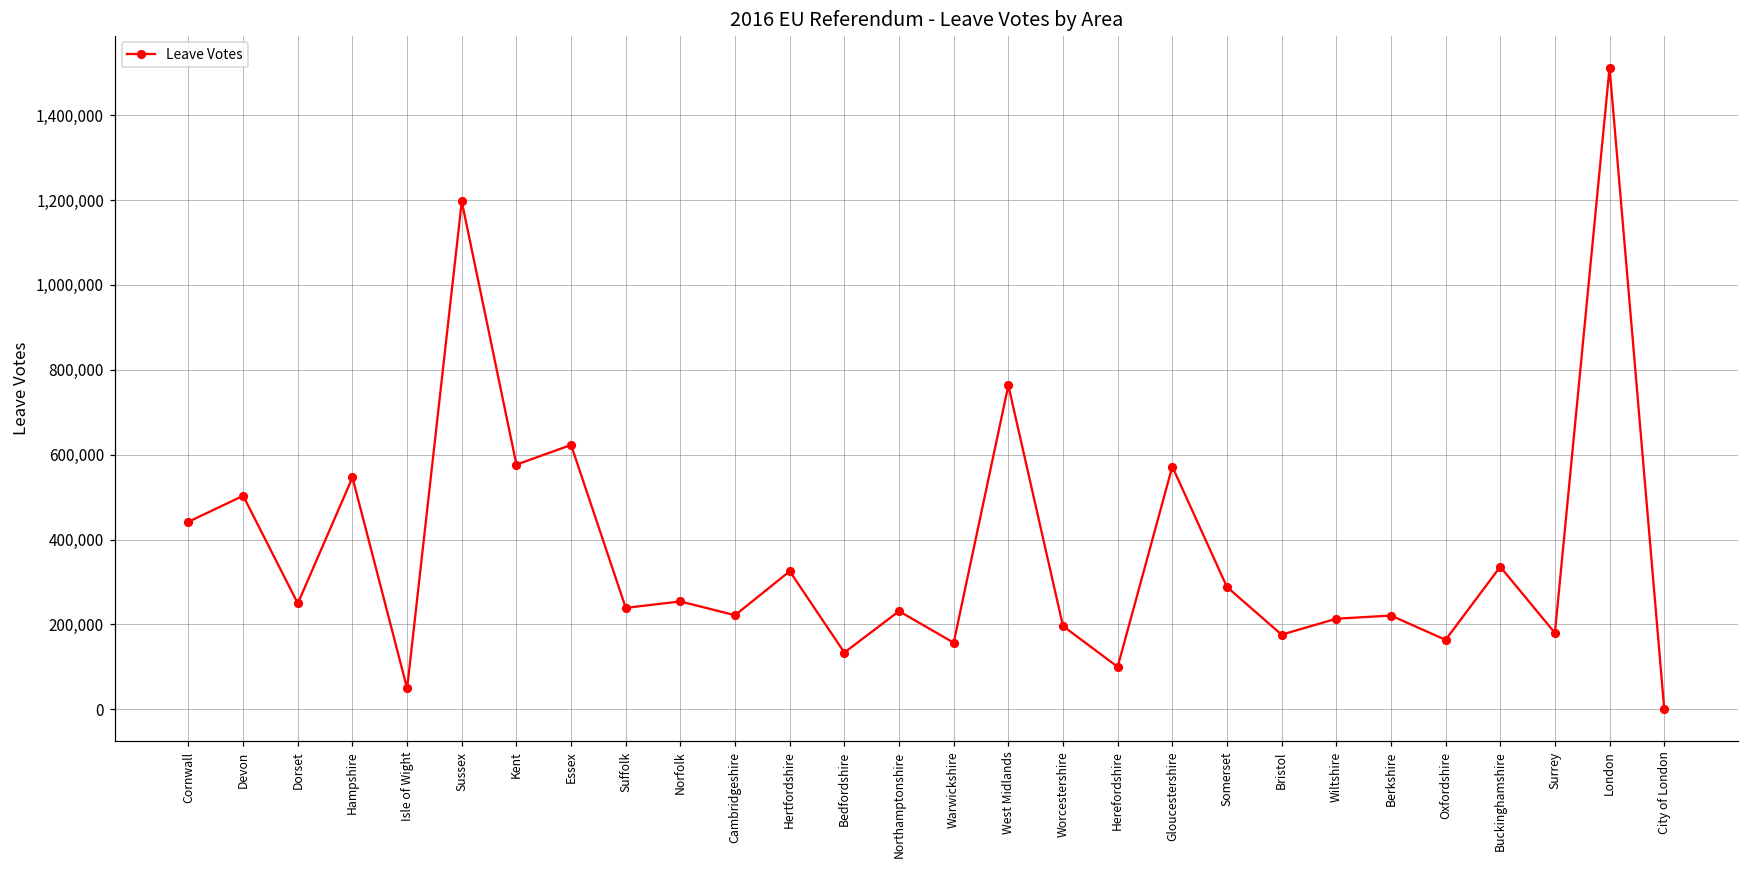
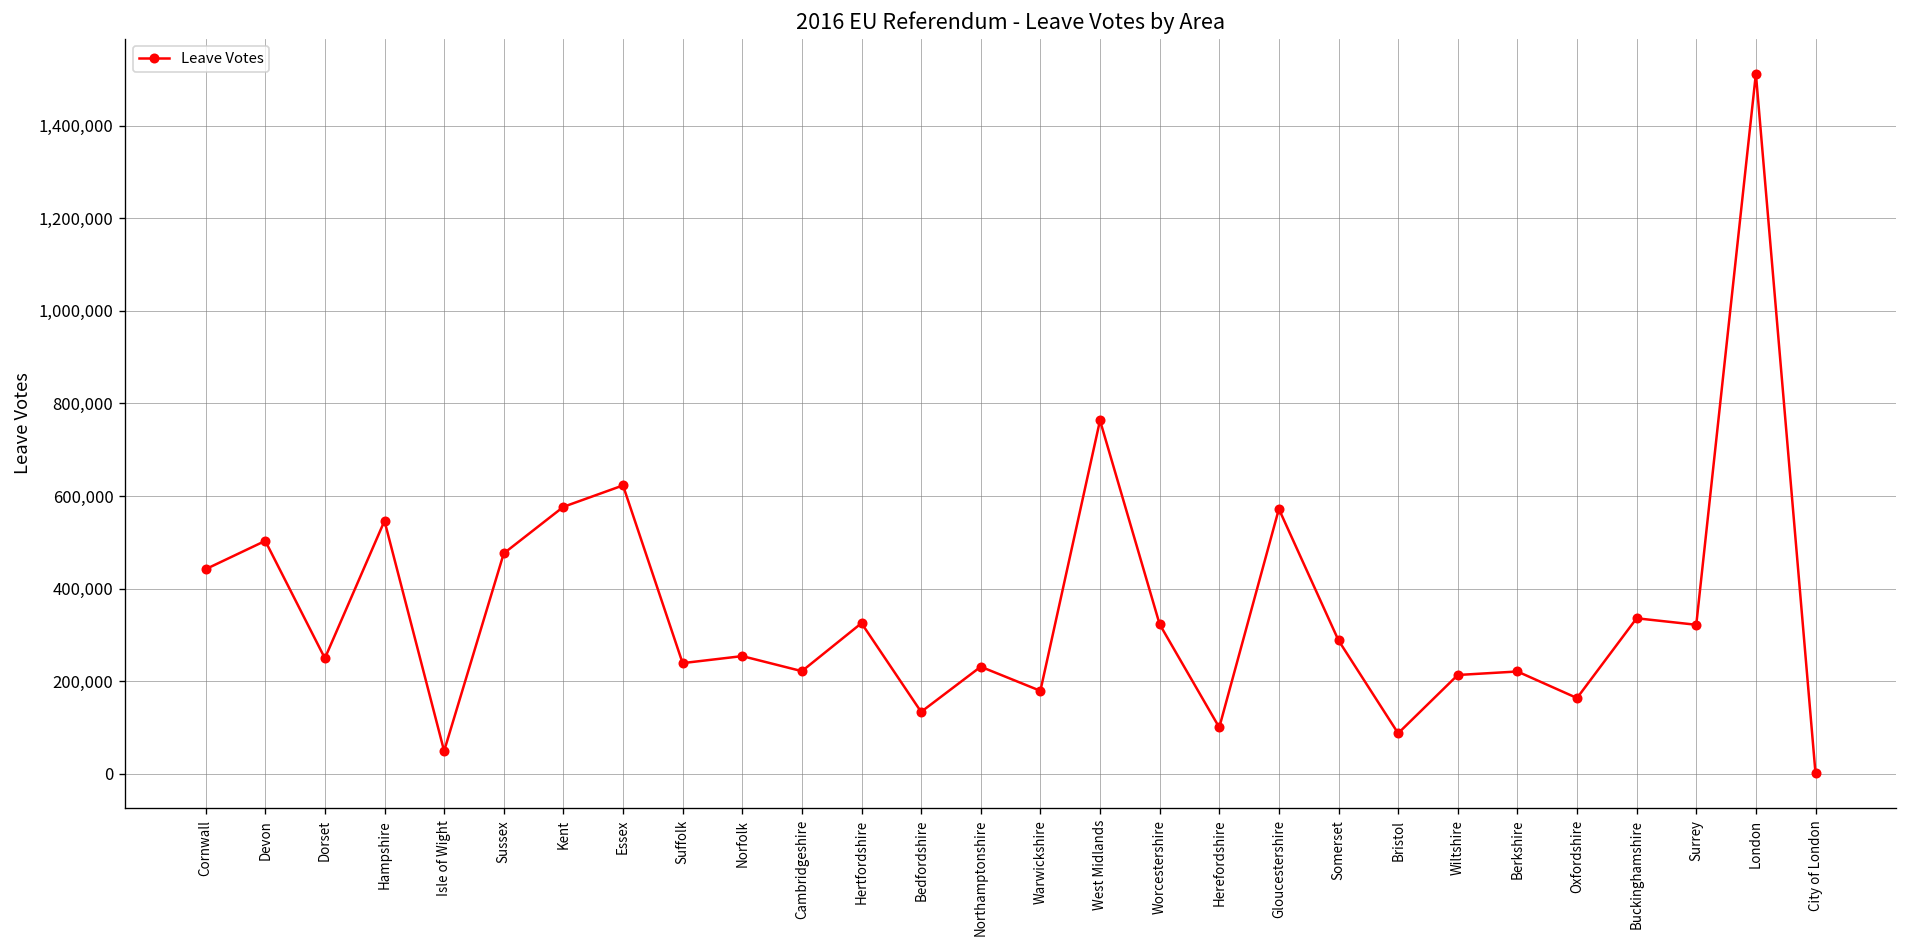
  {
    "Cornwall": "440,000",
    "Devon": "500,000",
    "Dorset": "250,000",
    "Hampshire": "550,000",
    "Isle of Wight": "50,000",
-   "Sussex": "1,200,000",
+   "Sussex": "480,000",
    "Kent": "580,000",
    "Essex": "620,000",
    "Suffolk": "240,000",
    "Norfolk": "250,000",
    "Cambridgeshire": "220,000",
    "Hertfordshire": "330,000",
    "Bedfordshire": "130,000",
    "Northamptonshire": "230,000",
-   "Warwickshire": "160,000",
+   "Warwickshire": "180,000",
    "West Midlands": "760,000",
-   "Worcestershire": "200,000",
+   "Worcestershire": "320,000",
    "Herefordshire": "100,000",
    "Gloucestershire": "570,000",
    "Somerset": "290,000",
-   "Bristol": "180,000",
+   "Bristol": "90,000",
    "Wiltshire": "210,000",
    "Berkshire": "220,000",
    "Oxfordshire": "160,000",
    "Buckinghamshire": "340,000",
-   "Surrey": "180,000",
+   "Surrey": "320,000",
    "London": "1,510,000",
    "City of London": "0"
  }
